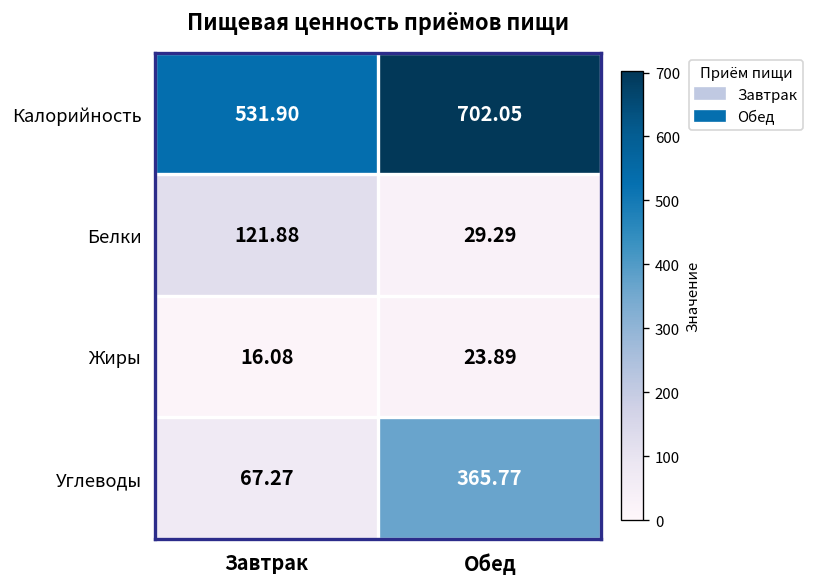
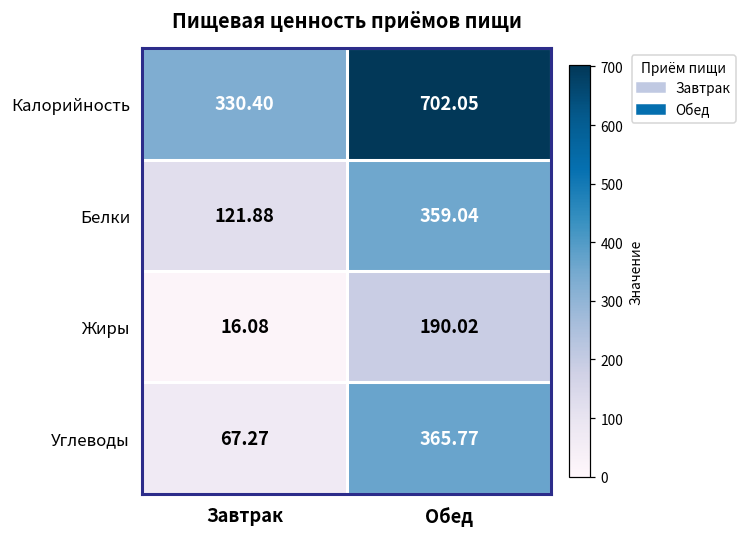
  {
    "Калорийность": {
-     "Завтрак": 531.90,
+     "Завтрак": 330.40,
      "Обед": 702.05
    },
    "Белки": {
      "Завтрак": 121.88,
-     "Обед": 29.29
+     "Обед": 359.04
    },
    "Жиры": {
      "Завтрак": 16.08,
-     "Обед": 23.89
+     "Обед": 190.02
    },
    "Углеводы": {
      "Завтрак": 67.27,
      "Обед": 365.77
    }
  }
